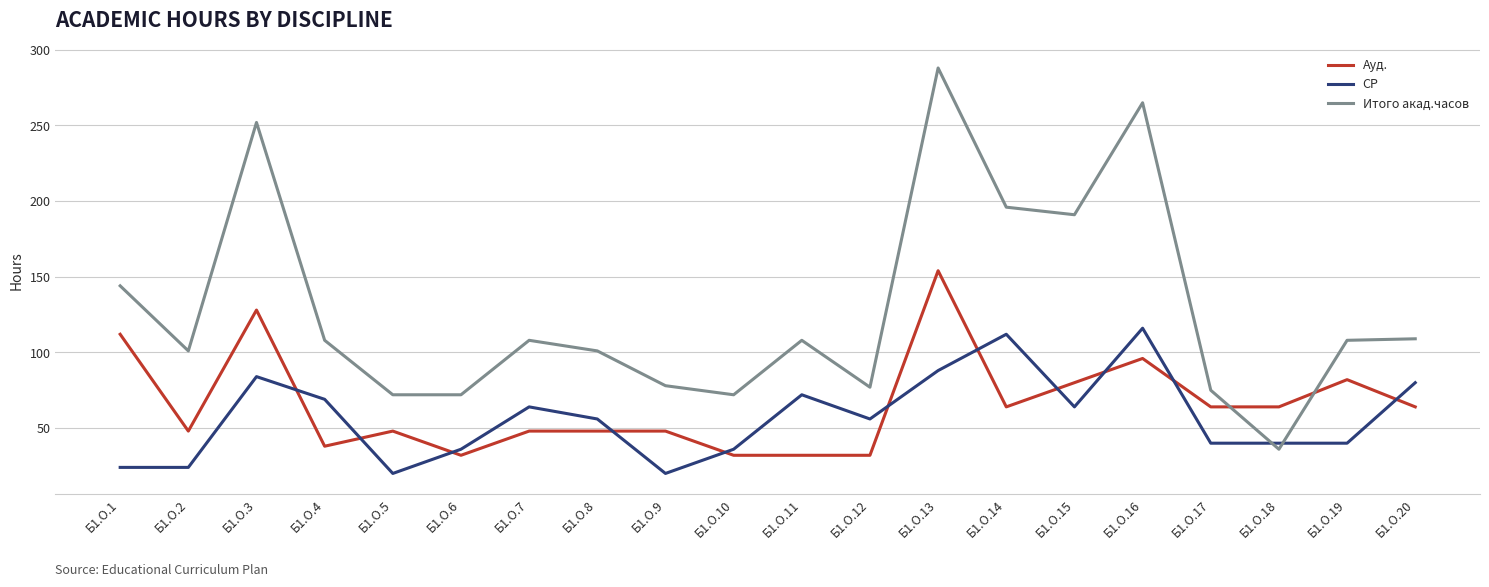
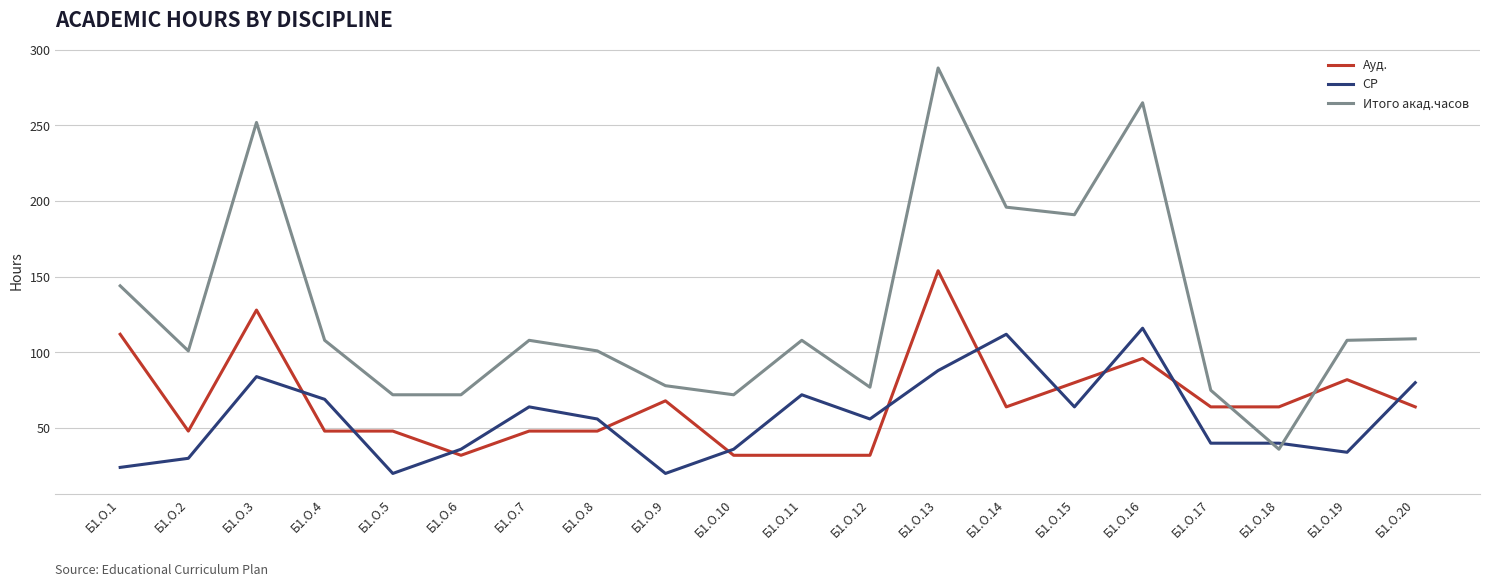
  {
    "Ауд.": {
      "Б1.О.1": 112,
      "Б1.О.2": 48,
      "Б1.О.3": 128,
-     "Б1.О.4": 38,
+     "Б1.О.4": 48,
      "Б1.О.5": 48,
      "Б1.О.6": 32,
      "Б1.О.7": 48,
      "Б1.О.8": 48,
-     "Б1.О.9": 48,
+     "Б1.О.9": 68,
      "Б1.О.10": 32,
      "Б1.О.11": 32,
      "Б1.О.12": 32,
      "Б1.О.13": 154,
      "Б1.О.14": 64,
      "Б1.О.15": 80,
      "Б1.О.16": 96,
      "Б1.О.17": 64,
      "Б1.О.18": 64,
      "Б1.О.19": 82,
      "Б1.О.20": 64
    },
    "СР": {
      "Б1.О.1": 24,
-     "Б1.О.2": 24,
+     "Б1.О.2": 30,
      "Б1.О.3": 84,
      "Б1.О.4": 69,
      "Б1.О.5": 20,
      "Б1.О.6": 36,
      "Б1.О.7": 64,
      "Б1.О.8": 56,
      "Б1.О.9": 20,
      "Б1.О.10": 36,
      "Б1.О.11": 72,
      "Б1.О.12": 56,
      "Б1.О.13": 88,
      "Б1.О.14": 112,
      "Б1.О.15": 64,
      "Б1.О.16": 116,
      "Б1.О.17": 40,
      "Б1.О.18": 40,
-     "Б1.О.19": 40,
+     "Б1.О.19": 34,
      "Б1.О.20": 80
    },
    "Итого акад.часов": {
      "Б1.О.1": 144,
      "Б1.О.2": 101,
      "Б1.О.3": 252,
      "Б1.О.4": 108,
      "Б1.О.5": 72,
      "Б1.О.6": 72,
      "Б1.О.7": 108,
      "Б1.О.8": 101,
      "Б1.О.9": 78,
      "Б1.О.10": 72,
      "Б1.О.11": 108,
      "Б1.О.12": 77,
      "Б1.О.13": 288,
      "Б1.О.14": 196,
      "Б1.О.15": 191,
      "Б1.О.16": 265,
      "Б1.О.17": 75,
      "Б1.О.18": 36,
      "Б1.О.19": 108,
      "Б1.О.20": 109
    }
  }
